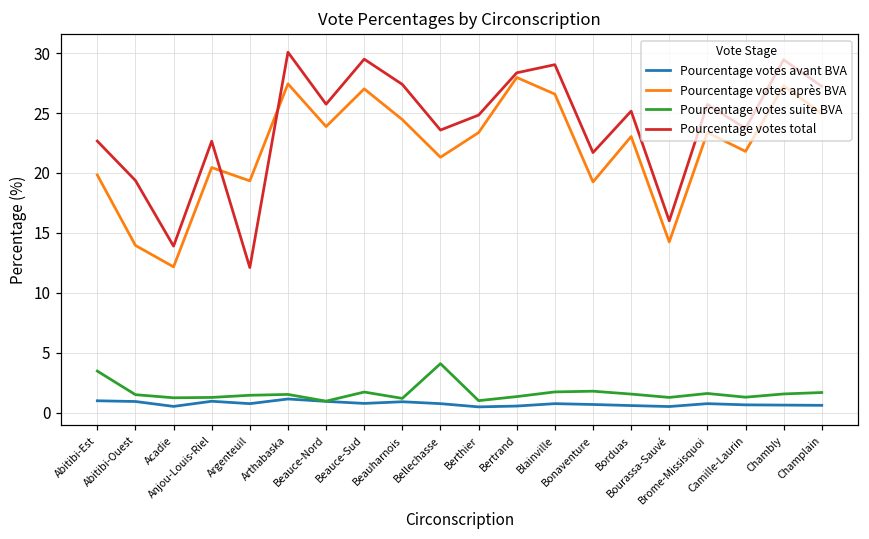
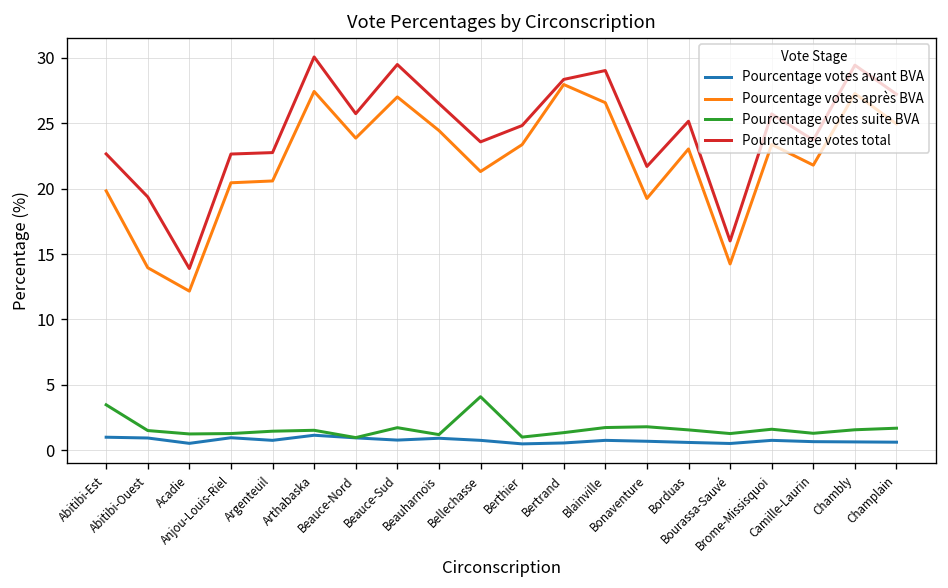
  {
    "Pourcentage votes avant BVA": {
      "Abitibi-Est": 1.0,
      "Abitibi-Ouest": 0.9,
      "Acadie": 0.5,
      "Anjou-Louis-Riel": 0.9,
      "Argenteuil": 0.7,
      "Arthabaska": 1.1,
      "Beauce-Sud": 0.8,
      "Beauharnois": 0.9,
      "Bellechasse": 0.7,
      "Berthier": 0.5,
      "Bertrand": 0.5,
      "Blainville": 0.7,
      "Bonaventure": 0.7,
      "Borduas": 0.6,
      "Bourassa-Sauvé": 0.5,
      "Brome-Missisquoi": 0.7,
      "Camille-Laurin": 0.6,
      "Chambly": 0.6,
      "Champlain": 0.6
    },
    "Pourcentage votes après BVA": {
      "Abitibi-Est": 19.8,
      "Abitibi-Ouest": 14.0,
      "Acadie": 12.2,
      "Anjou-Louis-Riel": 20.5,
-     "Argenteuil": 19.3,
+     "Argenteuil": 20.6,
      "Arthabaska": 27.4,
      "Beauce-Nord": 23.9,
      "Beauce-Sud": 27.0,
      "Beauharnois": 24.5,
      "Bellechasse": 21.3,
      "Berthier": 23.4,
      "Bertrand": 28.0,
      "Blainville": 26.6,
      "Bonaventure": 19.3,
      "Borduas": 23.0,
      "Bourassa-Sauvé": 14.2,
      "Brome-Missisquoi": 23.4,
      "Camille-Laurin": 21.8
    },
    "Pourcentage votes suite BVA": {
      "Abitibi-Est": 3.5,
      "Abitibi-Ouest": 1.5,
      "Acadie": 1.2,
      "Anjou-Louis-Riel": 1.3,
      "Argenteuil": 1.4,
      "Arthabaska": 1.5,
      "Beauce-Sud": 1.7,
      "Beauharnois": 1.2,
      "Bellechasse": 4.1,
      "Berthier": 1.0,
      "Bertrand": 1.3,
      "Blainville": 1.7,
      "Bonaventure": 1.8,
      "Borduas": 1.5,
      "Bourassa-Sauvé": 1.3,
      "Brome-Missisquoi": 1.6,
      "Camille-Laurin": 1.3,
      "Chambly": 1.6,
      "Champlain": 1.7
    },
    "Pourcentage votes total": {
      "Abitibi-Est": 22.7,
      "Abitibi-Ouest": 19.4,
      "Acadie": 13.9,
      "Anjou-Louis-Riel": 22.7,
-     "Argenteuil": 12.1,
+     "Argenteuil": 22.8,
      "Arthabaska": 30.1,
      "Beauce-Nord": 25.7,
      "Beauce-Sud": 29.5,
-     "Beauharnois": 27.4,
+     "Beauharnois": 26.5,
      "Bellechasse": 23.6,
      "Berthier": 24.8,
      "Bertrand": 28.4,
      "Blainville": 29.0,
      "Bonaventure": 21.7,
      "Borduas": 25.2,
      "Bourassa-Sauvé": 16.0
    }
  }
